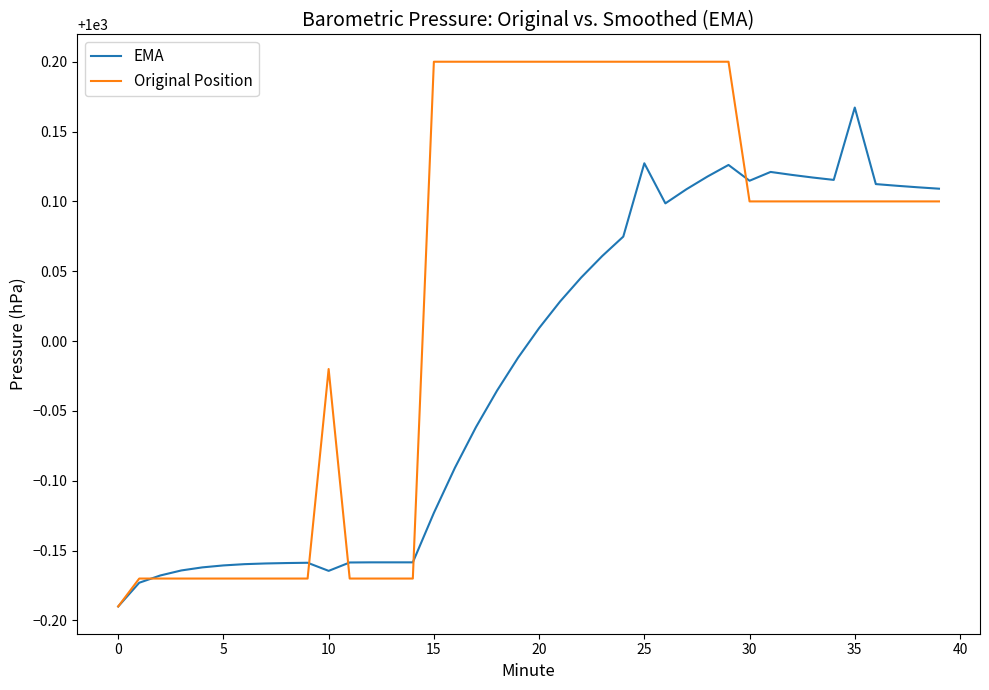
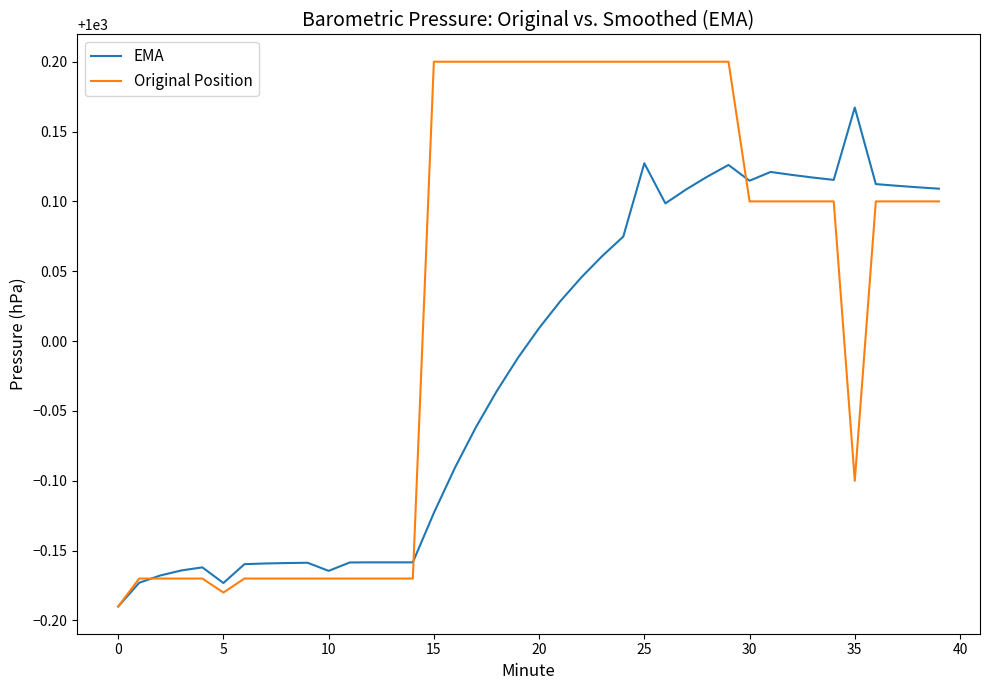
  {
    "EMA": {
-     "5": 999.839,
+     "5": 999.827,
      "10": 999.836,
      "15": 999.877,
      "20": 1000.009,
      "25": 1000.127,
      "30": 1000.115,
      "35": 1000.167
    },
    "Original Position": {
-     "5": 999.83,
-     "10": 999.98,
+     "5": 999.82,
+     "10": 999.83,
      "15": 1000.20,
      "20": 1000.20,
      "25": 1000.20,
      "30": 1000.10,
-     "35": 1000.1
+     "35": 999.9
    }
  }
